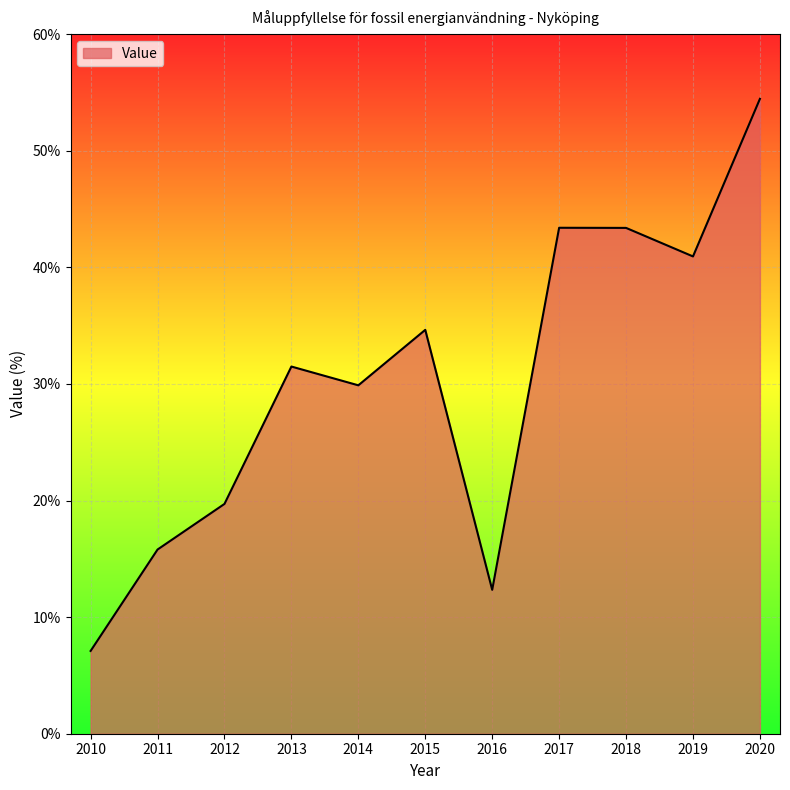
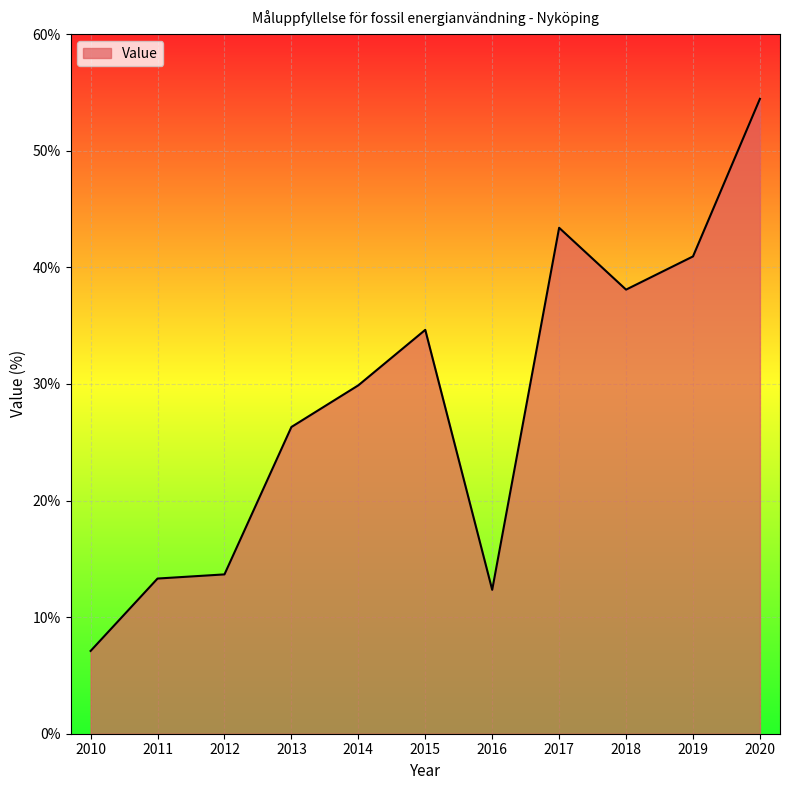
  {
    "2010": "7.1%",
-   "2011": "15.8%",
-   "2012": "19.7%",
-   "2013": "31.5%",
+   "2011": "13.3%",
+   "2012": "13.7%",
+   "2013": "26.3%",
    "2014": "29.9%",
    "2015": "34.6%",
    "2016": "12.3%",
    "2017": "43.4%",
-   "2018": "43.4%",
+   "2018": "38.1%",
    "2019": "40.9%",
    "2020": "54.4%"
  }
